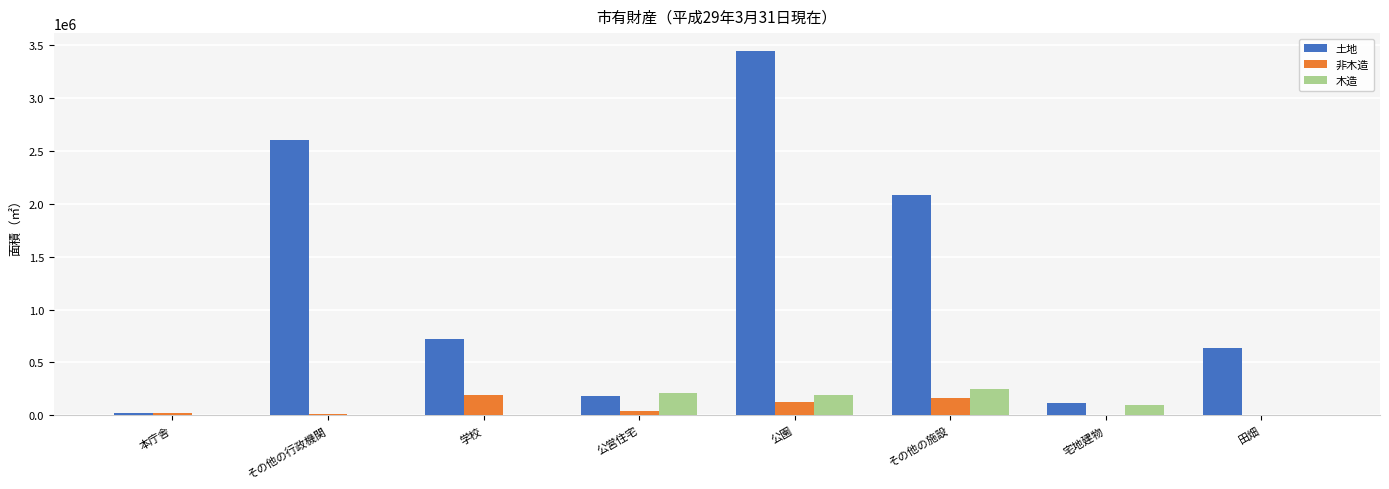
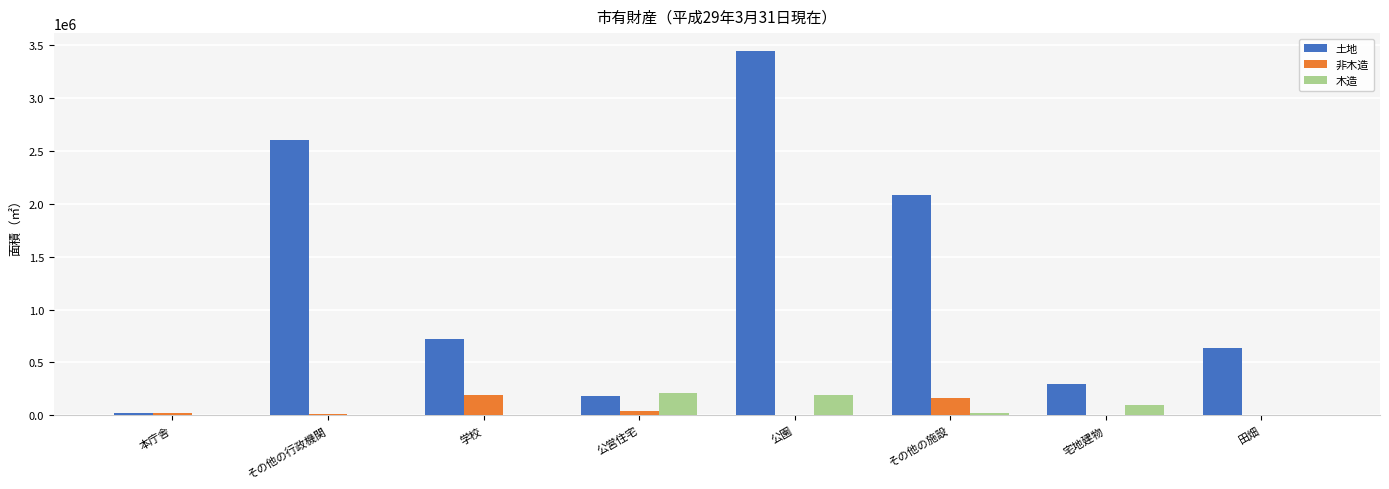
  {
    "土地": {
      "その他の行政機関": 2610000,
      "学校": 720000,
      "公営住宅": 180000,
      "公園": 3440000,
      "その他の施設": 2090000,
-     "宅地建物": 110000,
+     "宅地建物": 290000,
      "田畑": 640000
    },
    "非木造": {
      "学校": 200000,
      "公営住宅": 40000,
-     "公園": 120000,
+     "公園": 10000,
      "その他の施設": 160000
    },
    "木造": {
      "本庁舎": 0,
      "その他の行政機関": 0,
      "公営住宅": 210000,
      "公園": 190000,
-     "その他の施設": 250000,
+     "その他の施設": 20000,
      "宅地建物": 100000,
      "田畑": 0
    }
  }
